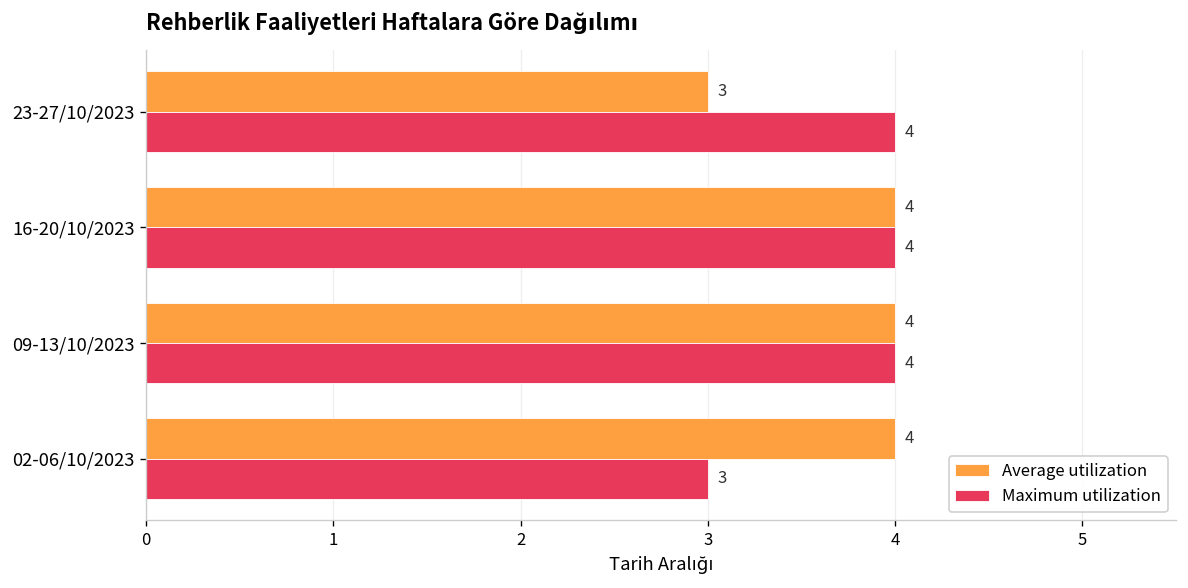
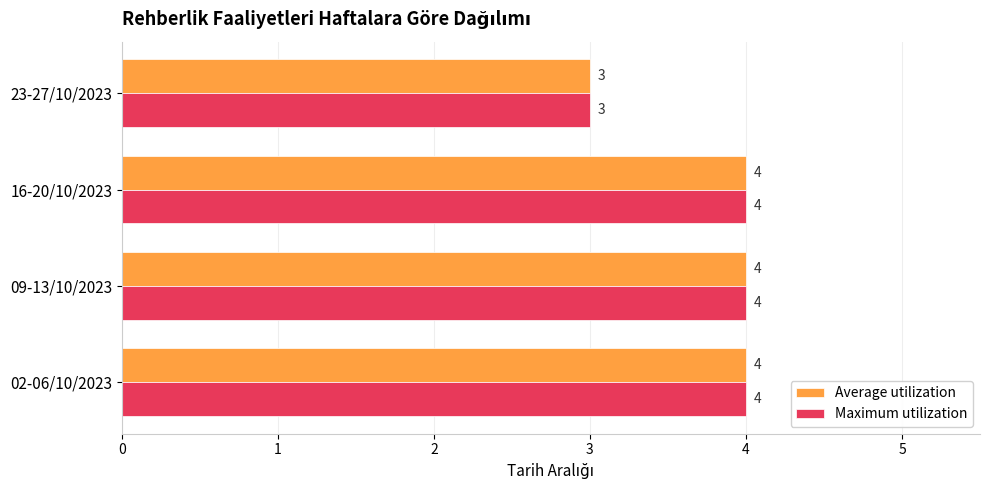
  {
    "Average utilization": {
      "23-27/10/2023": 3,
      "16-20/10/2023": 4,
      "09-13/10/2023": 4,
      "02-06/10/2023": 4
    },
    "Maximum utilization": {
-     "23-27/10/2023": 4,
+     "23-27/10/2023": 3,
      "16-20/10/2023": 4,
      "09-13/10/2023": 4,
-     "02-06/10/2023": 3
+     "02-06/10/2023": 4
    }
  }
